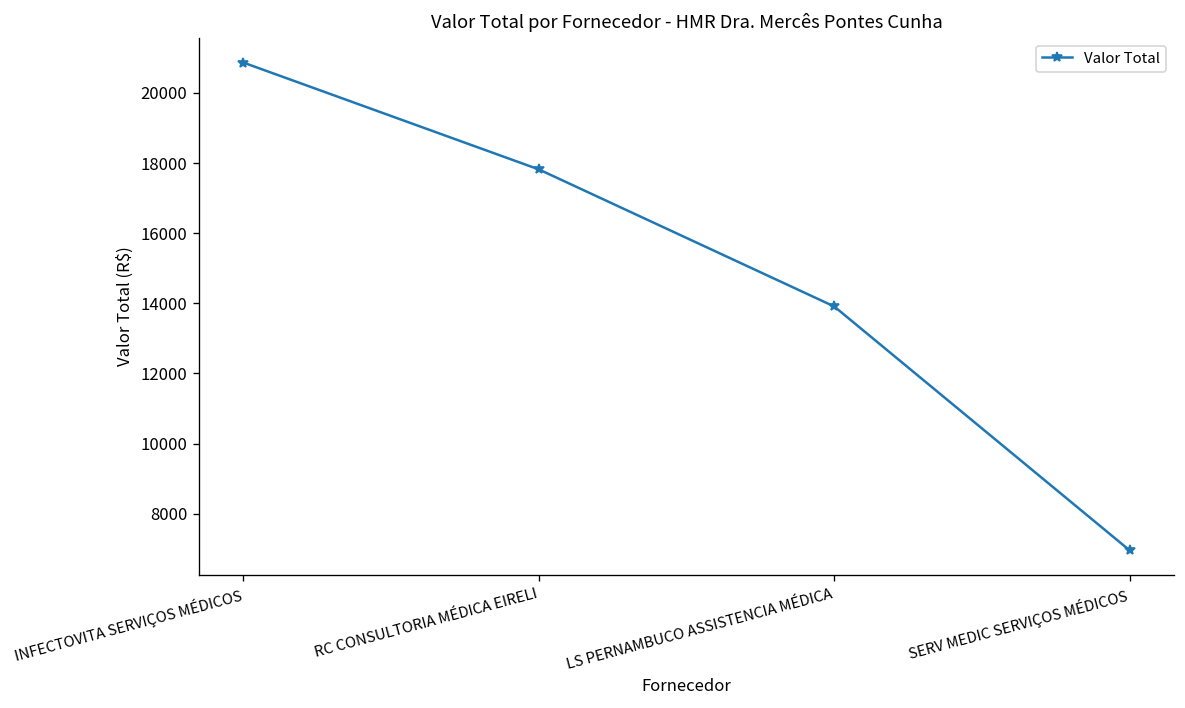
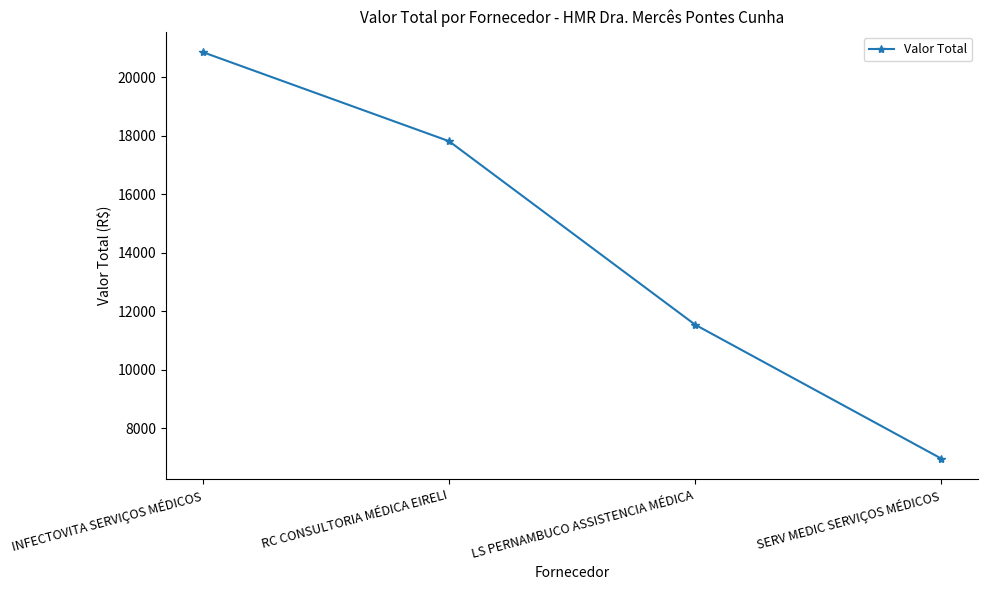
  {
    "INFECTOVITA SERVIÇOS MÉDICOS": 20900,
    "RC CONSULTORIA MÉDICA EIRELI": 17800,
-   "LS PERNAMBUCO ASSISTENCIA MÉDICA": 13900,
+   "LS PERNAMBUCO ASSISTENCIA MÉDICA": 11500,
    "SERV MEDIC SERVIÇOS MÉDICOS": 7000
  }
